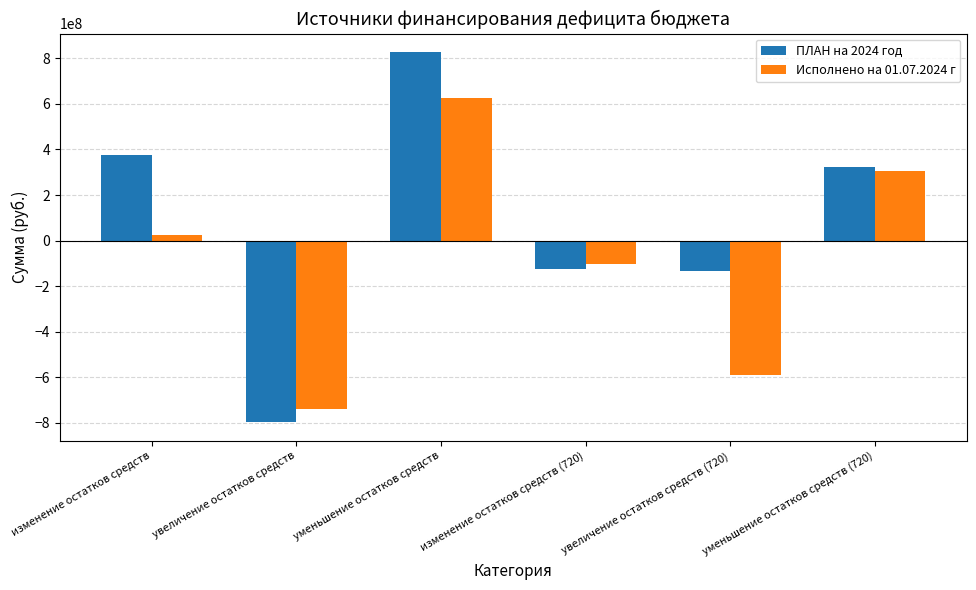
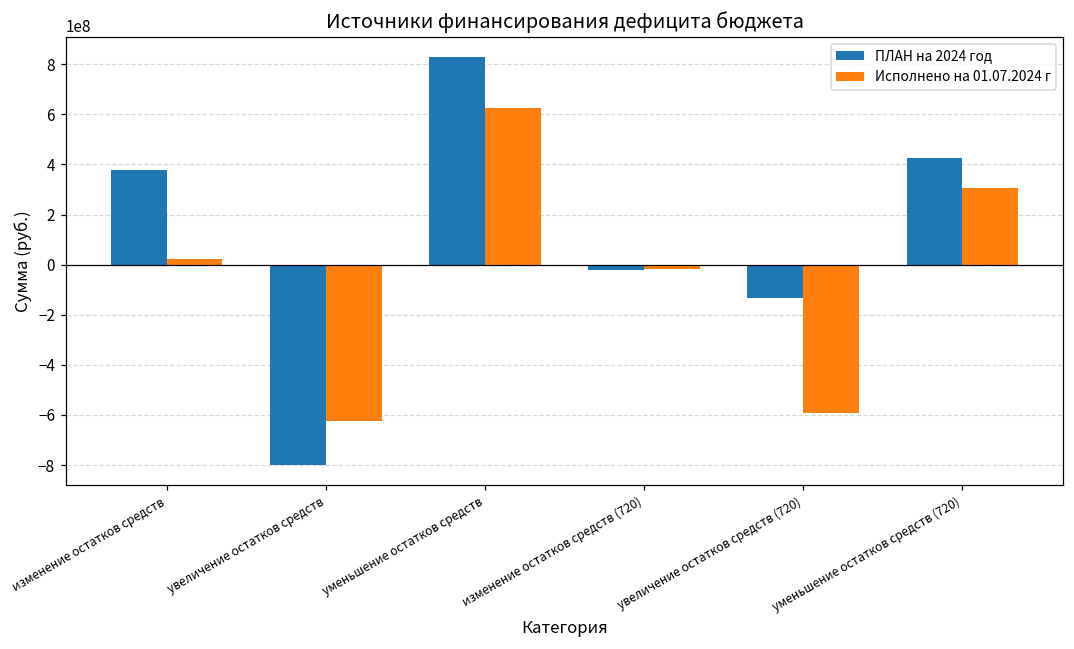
  {
    "ПЛАН на 2024 год": {
      "изменение остатков средств": 380000000,
      "увеличение остатков средств": -800000000,
      "уменьшение остатков средств": 830000000,
-     "изменение остатков средств (720)": -130000000,
+     "изменение остатков средств (720)": -20000000,
      "увеличение остатков средств (720)": -130000000,
-     "уменьшение остатков средств (720)": 330000000
+     "уменьшение остатков средств (720)": 430000000
    },
    "Исполнено на 01.07.2024 г": {
      "изменение остатков средств": 20000000,
-     "увеличение остатков средств": -740000000,
+     "увеличение остатков средств": -630000000,
      "уменьшение остатков средств": 620000000,
-     "изменение остатков средств (720)": -100000000,
+     "изменение остатков средств (720)": -20000000,
      "увеличение остатков средств (720)": -590000000,
      "уменьшение остатков средств (720)": 310000000
    }
  }
